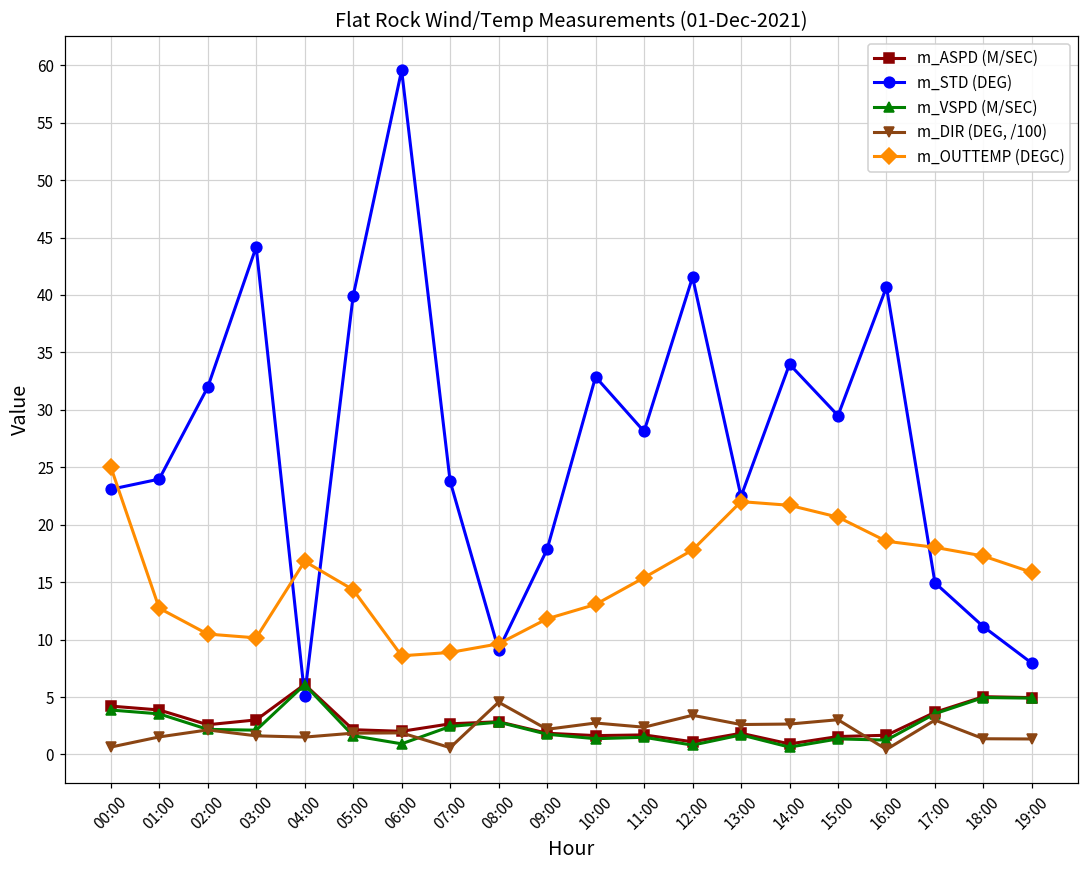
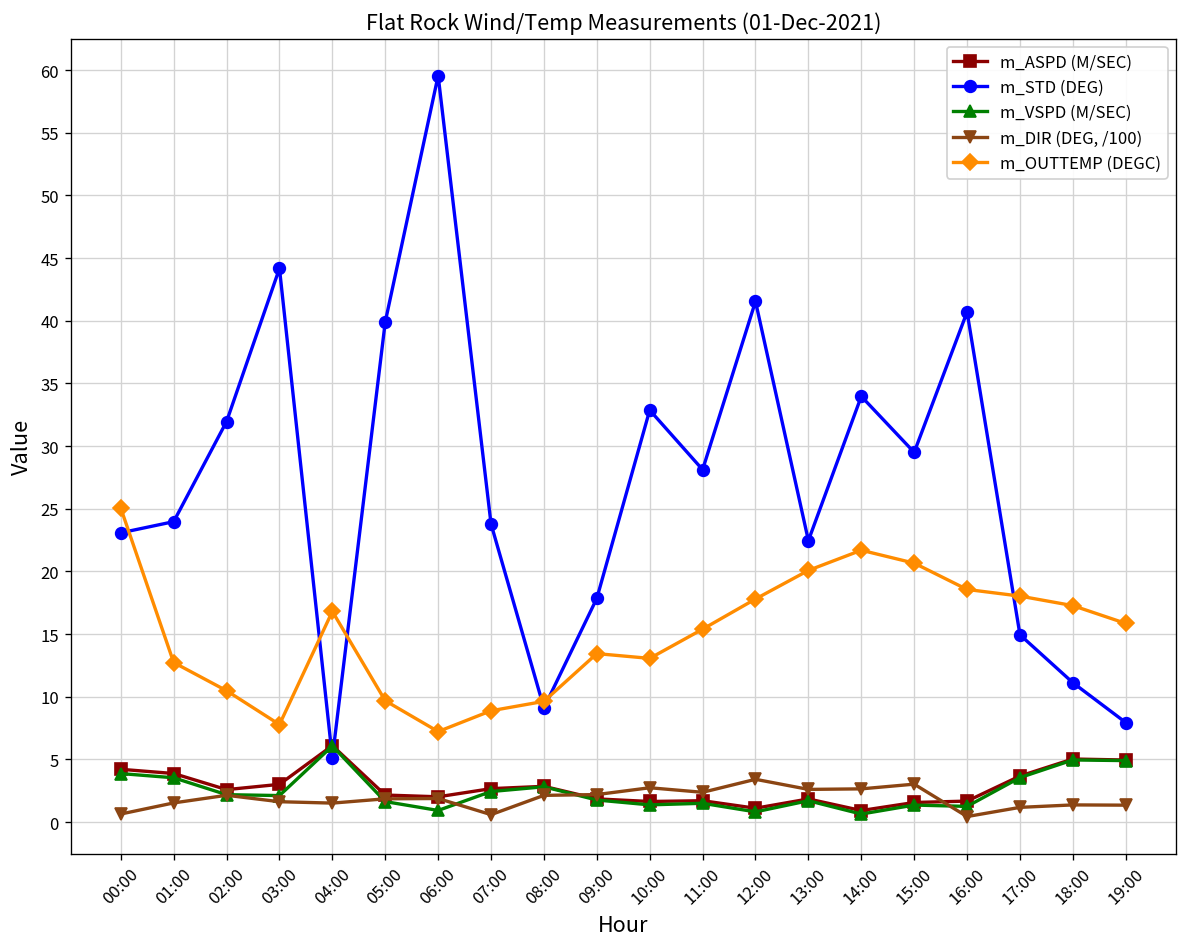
  {
    "m_ASPD (M/SEC)": {
      "00:00": 4.2,
      "01:00": 3.9,
      "02:00": 2.6,
      "03:00": 3.0,
      "05:00": 2.2,
      "10:00": 1.6,
      "12:00": 1.1,
      "14:00": 0.9,
      "16:00": 1.7
    },
    "m_STD (DEG)": {
      "00:00": 23.1,
      "01:00": 24.0,
      "02:00": 32.0,
      "03:00": 44.2,
      "04:00": 5.1,
      "05:00": 39.9,
      "06:00": 59.6,
      "07:00": 23.8,
      "08:00": 9.1,
      "09:00": 17.9,
      "10:00": 32.9,
      "11:00": 28.1,
      "12:00": 41.6,
      "13:00": 22.5,
      "14:00": 34.0,
      "15:00": 29.5,
      "16:00": 40.7,
      "17:00": 14.9,
      "18:00": 11.1,
      "19:00": 7.9
    },
    "m_VSPD (M/SEC)": {
      "00:00": 3.9,
      "01:00": 3.5,
      "03:00": 2.1,
      "06:00": 0.9,
      "10:00": 1.4,
      "12:00": 0.8,
      "14:00": 0.6,
      "16:00": 1.2
    },
    "m_DIR (DEG, /100)": {
      "00:00": 0.6,
      "01:00": 1.5,
      "03:00": 1.6,
      "04:00": 1.5,
      "07:00": 0.6,
-     "08:00": 4.5,
+     "08:00": 2.1,
      "09:00": 2.2,
      "10:00": 2.7,
      "11:00": 2.4,
      "12:00": 3.4,
      "13:00": 2.6,
      "14:00": 2.6,
      "15:00": 3.0,
      "16:00": 0.4,
-     "17:00": 3.0,
+     "17:00": 1.2,
      "18:00": 1.4,
      "19:00": 1.3
    },
    "m_OUTTEMP (DEGC)": {
      "00:00": 25.1,
      "01:00": 12.7,
      "02:00": 10.5,
-     "03:00": 10.2,
+     "03:00": 7.8,
      "04:00": 16.8,
-     "05:00": 14.3,
-     "06:00": 8.6,
+     "05:00": 9.7,
+     "06:00": 7.2,
      "07:00": 8.9,
      "08:00": 9.6,
-     "09:00": 11.8,
+     "09:00": 13.4,
      "10:00": 13.1,
      "11:00": 15.4,
      "12:00": 17.8,
-     "13:00": 22.0,
+     "13:00": 20.1,
      "14:00": 21.7,
      "15:00": 20.7,
      "16:00": 18.6,
      "17:00": 18.0,
      "18:00": 17.3,
      "19:00": 15.9
    }
  }
